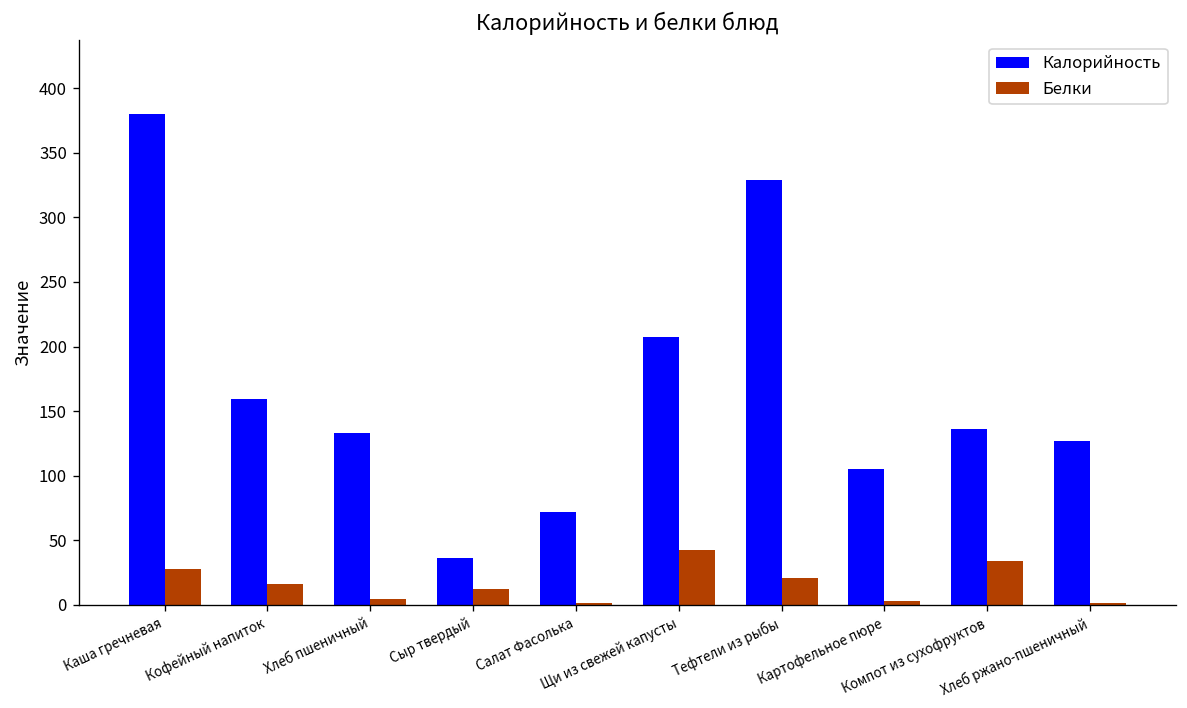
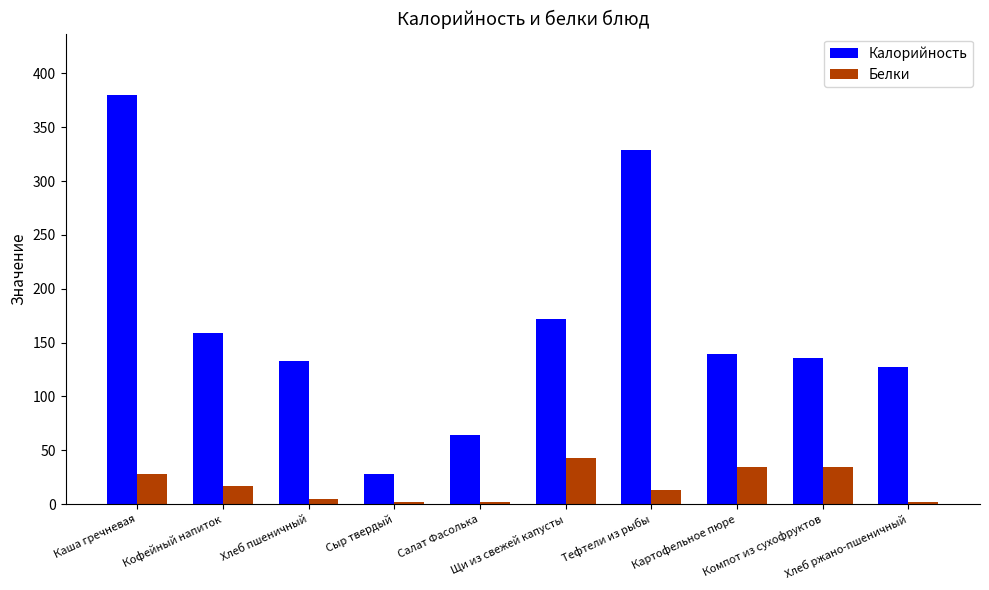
  {
    "Калорийность": {
      "Каша гречневая": 380,
      "Кофейный напиток": 159,
      "Хлеб пшеничный": 133,
-     "Сыр твердый": 36,
-     "Салат Фасолька": 72,
-     "Щи из свежей капусты": 207,
+     "Сыр твердый": 28,
+     "Салат Фасолька": 64,
+     "Щи из свежей капусты": 172,
      "Тефтели из рыбы": 329,
-     "Картофельное пюре": 105,
+     "Картофельное пюре": 139,
      "Компот из сухофруктов": 136,
      "Хлеб ржано-пшеничный": 127
    },
    "Белки": {
      "Каша гречневая": 28,
      "Кофейный напиток": 17,
      "Хлеб пшеничный": 5,
-     "Сыр твердый": 12,
+     "Сыр твердый": 2,
      "Щи из свежей капусты": 43,
-     "Тефтели из рыбы": 21,
-     "Картофельное пюре": 3,
+     "Тефтели из рыбы": 14,
+     "Картофельное пюре": 35,
      "Компот из сухофруктов": 34
    }
  }
